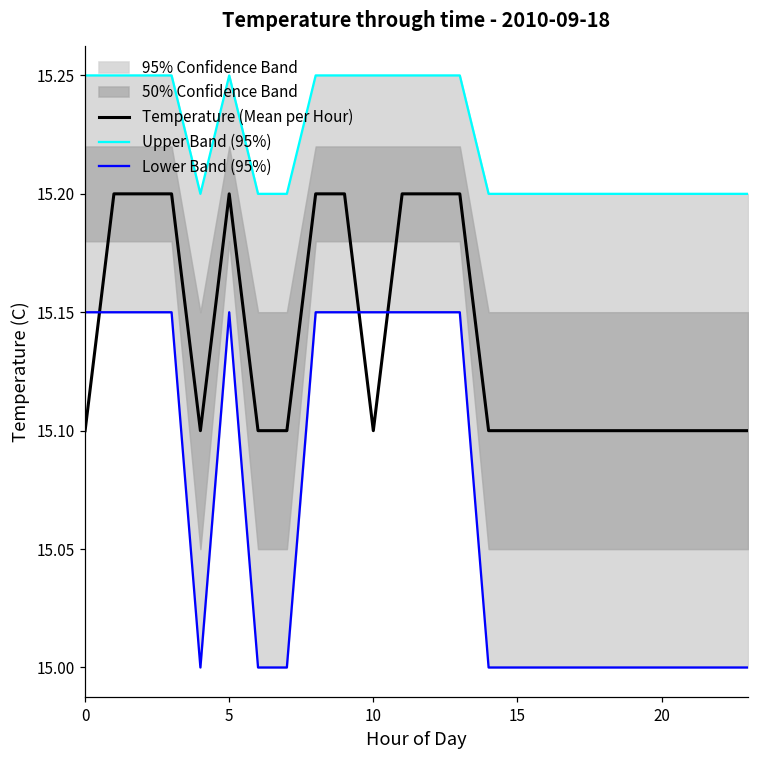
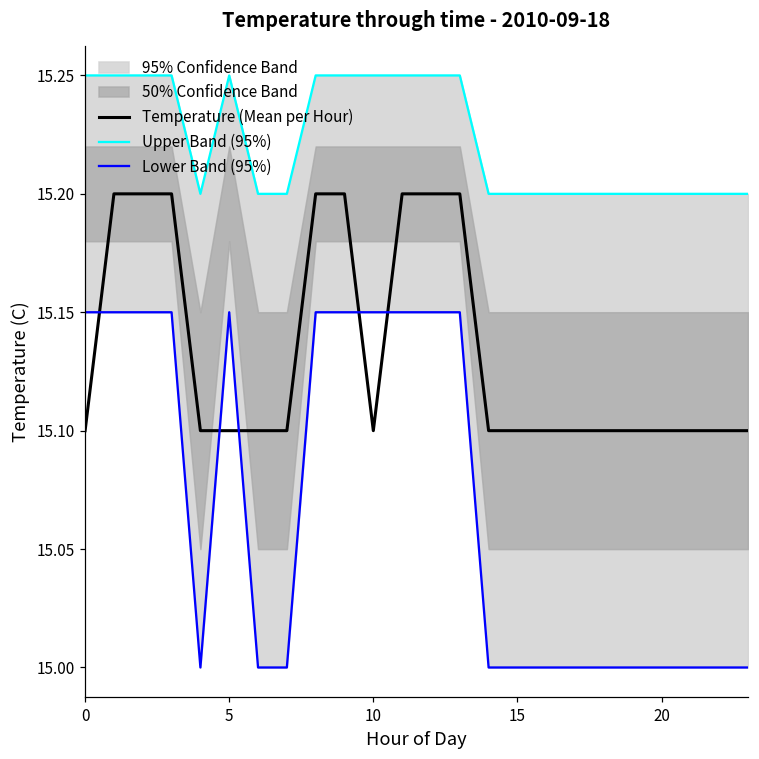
  {
    "Temperature (Mean per Hour)": {
      "0": 15.1,
-     "5": 15.2,
+     "5": 15.1,
      "10": 15.1,
      "15": 15.1,
      "20": 15.1
    },
    "95% Confidence Band": {
      "0": 15.250,
      "5": 15.250,
      "10": 15.250,
      "15": 15.2,
      "20": 15.2
    },
    "Lower Band (95%)": {
      "0": 15.150,
      "5": 15.150,
      "10": 15.150,
      "15": 15.0,
      "20": 15.0
    }
  }
